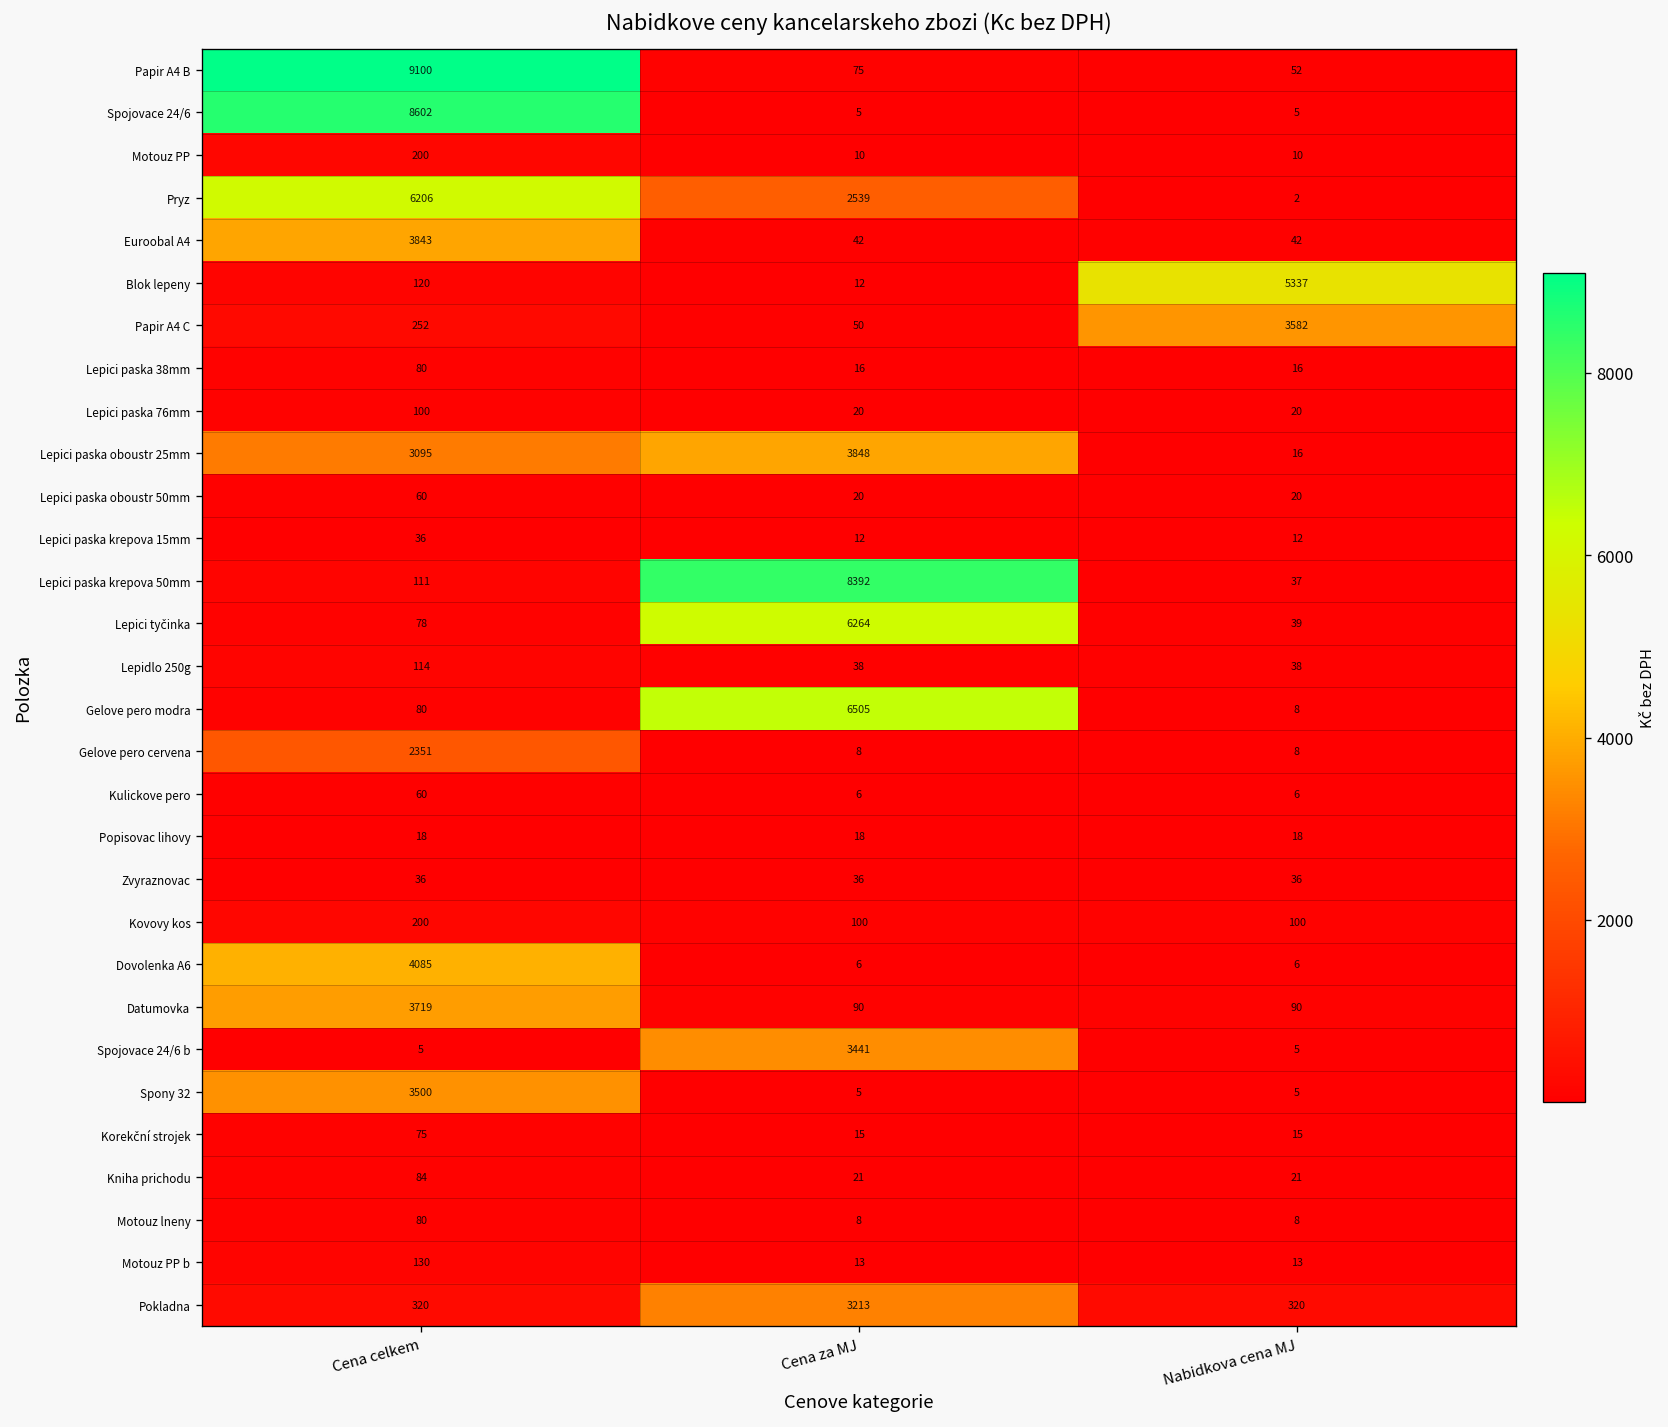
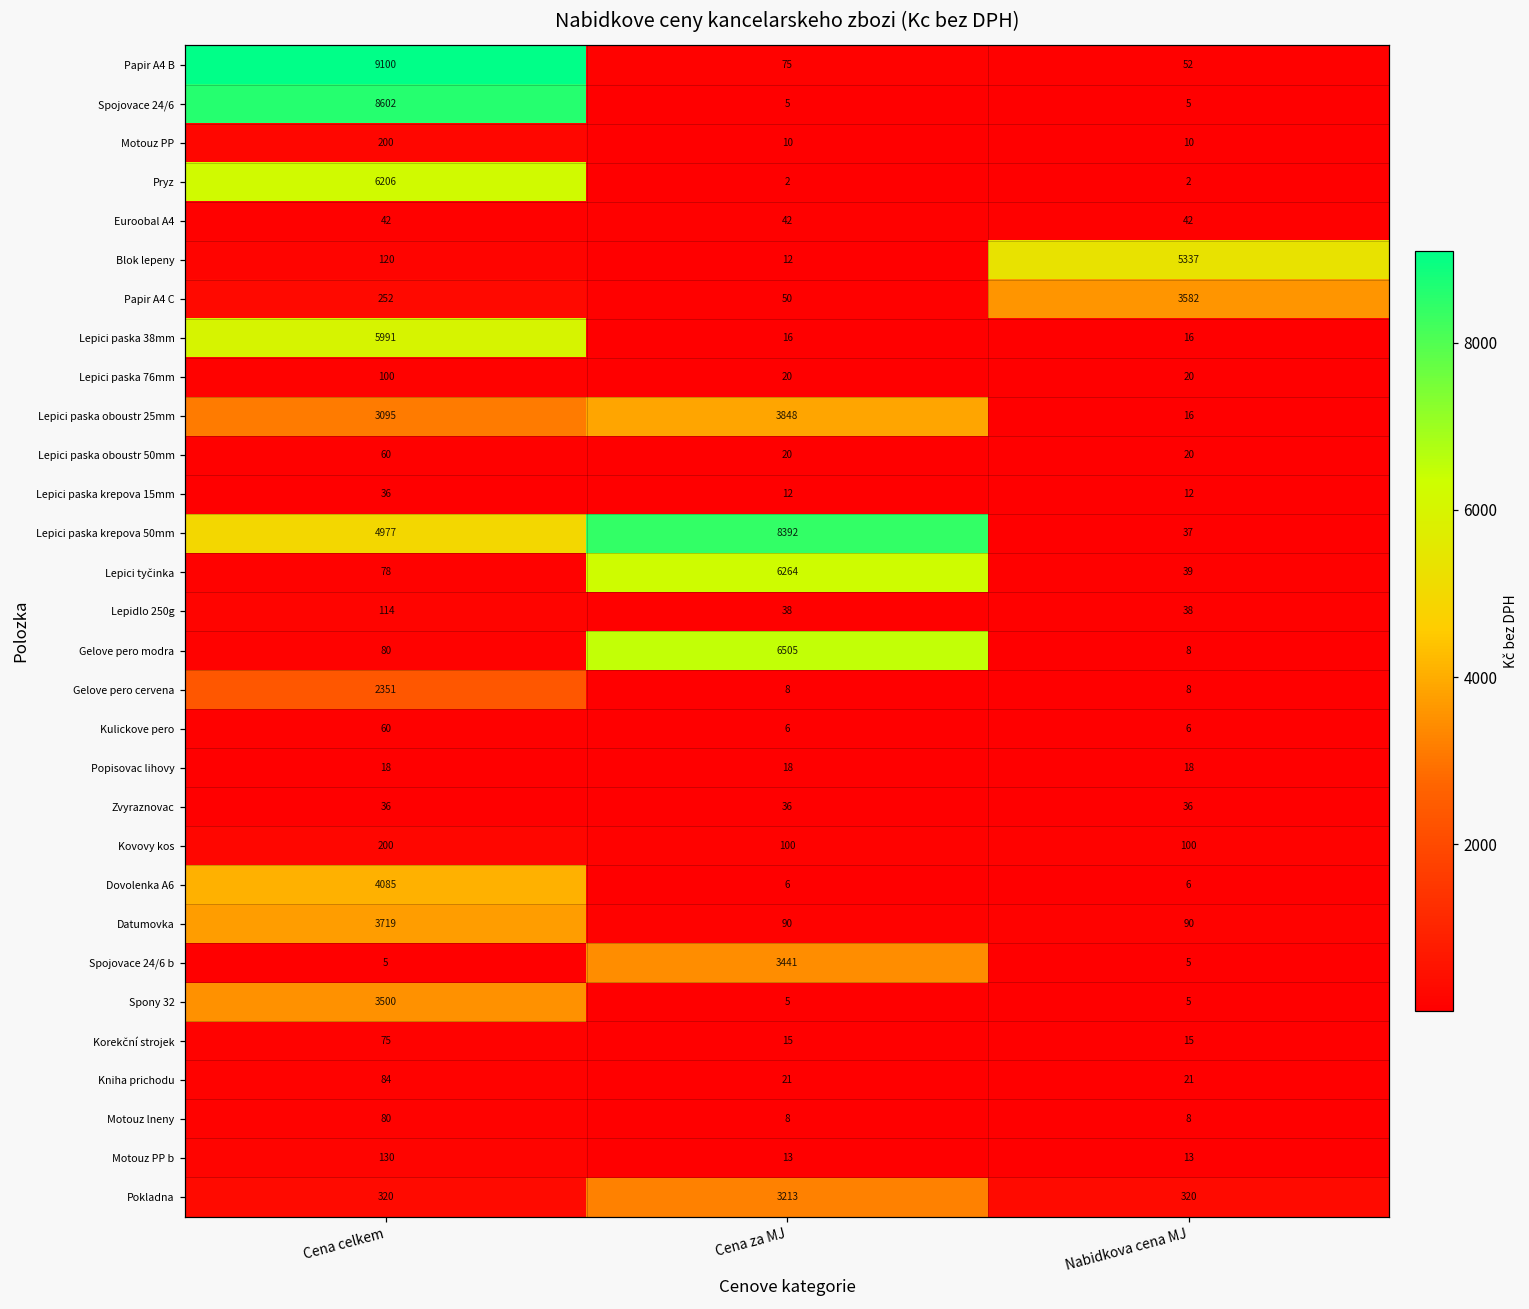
  {
    "Papir A4 B": {
      "Cena celkem": 9100,
      "Cena za MJ": 75,
      "Nabidkova cena MJ": 52
    },
    "Spojovace 24/6": {
      "Cena celkem": 8602,
      "Cena za MJ": 5,
      "Nabidkova cena MJ": 5
    },
    "Motouz PP": {
      "Cena celkem": 200,
      "Cena za MJ": 10,
      "Nabidkova cena MJ": 10
    },
    "Pryz": {
      "Cena celkem": 6206,
-     "Cena za MJ": 2539,
+     "Cena za MJ": 2,
      "Nabidkova cena MJ": 2
    },
    "Euroobal A4": {
-     "Cena celkem": 3843,
+     "Cena celkem": 42,
      "Cena za MJ": 42,
      "Nabidkova cena MJ": 42
    },
    "Blok lepeny": {
      "Cena celkem": 120,
      "Cena za MJ": 12,
      "Nabidkova cena MJ": 5337
    },
    "Papir A4 C": {
      "Cena celkem": 252,
      "Cena za MJ": 50,
      "Nabidkova cena MJ": 3582
    },
    "Lepici paska 38mm": {
-     "Cena celkem": 80,
+     "Cena celkem": 5991,
      "Cena za MJ": 16,
      "Nabidkova cena MJ": 16
    },
    "Lepici paska 76mm": {
      "Cena celkem": 100,
      "Cena za MJ": 20,
      "Nabidkova cena MJ": 20
    },
    "Lepici paska oboustr 25mm": {
      "Cena celkem": 3095,
      "Cena za MJ": 3848,
      "Nabidkova cena MJ": 16
    },
    "Lepici paska oboustr 50mm": {
      "Cena celkem": 60,
      "Cena za MJ": 20,
      "Nabidkova cena MJ": 20
    },
    "Lepici paska krepova 15mm": {
      "Cena celkem": 36,
      "Cena za MJ": 12,
      "Nabidkova cena MJ": 12
    },
    "Lepici paska krepova 50mm": {
-     "Cena celkem": 111,
+     "Cena celkem": 4977,
      "Cena za MJ": 8392,
      "Nabidkova cena MJ": 37
    },
    "Lepici tyčinka": {
      "Cena celkem": 78,
      "Cena za MJ": 6264,
      "Nabidkova cena MJ": 39
    },
    "Lepidlo 250g": {
      "Cena celkem": 114,
      "Cena za MJ": 38,
      "Nabidkova cena MJ": 38
    },
    "Gelove pero modra": {
      "Cena celkem": 80,
      "Cena za MJ": 6505,
      "Nabidkova cena MJ": 8
    },
    "Gelove pero cervena": {
      "Cena celkem": 2351,
      "Cena za MJ": 8,
      "Nabidkova cena MJ": 8
    },
    "Kulickove pero": {
      "Cena celkem": 60,
      "Cena za MJ": 6,
      "Nabidkova cena MJ": 6
    },
    "Popisovac lihovy": {
      "Cena celkem": 18,
      "Cena za MJ": 18,
      "Nabidkova cena MJ": 18
    },
    "Zvyraznovac": {
      "Cena celkem": 36,
      "Cena za MJ": 36,
      "Nabidkova cena MJ": 36
    },
    "Kovovy kos": {
      "Cena celkem": 200,
      "Cena za MJ": 100,
      "Nabidkova cena MJ": 100
    },
    "Dovolenka A6": {
      "Cena celkem": 4085,
      "Cena za MJ": 6,
      "Nabidkova cena MJ": 6
    },
    "Datumovka": {
      "Cena celkem": 3719,
      "Cena za MJ": 90,
      "Nabidkova cena MJ": 90
    },
    "Spojovace 24/6 b": {
      "Cena celkem": 5,
      "Cena za MJ": 3441,
      "Nabidkova cena MJ": 5
    },
    "Spony 32": {
      "Cena celkem": 3500,
      "Cena za MJ": 5,
      "Nabidkova cena MJ": 5
    },
    "Korekční strojek": {
      "Cena celkem": 75,
      "Cena za MJ": 15,
      "Nabidkova cena MJ": 15
    },
    "Kniha prichodu": {
      "Cena celkem": 84,
      "Cena za MJ": 21,
      "Nabidkova cena MJ": 21
    },
    "Motouz lneny": {
      "Cena celkem": 80,
      "Cena za MJ": 8,
      "Nabidkova cena MJ": 8
    },
    "Motouz PP b": {
      "Cena celkem": 130,
      "Cena za MJ": 13,
      "Nabidkova cena MJ": 13
    },
    "Pokladna": {
      "Cena celkem": 320,
      "Cena za MJ": 3213,
      "Nabidkova cena MJ": 320
    }
  }
